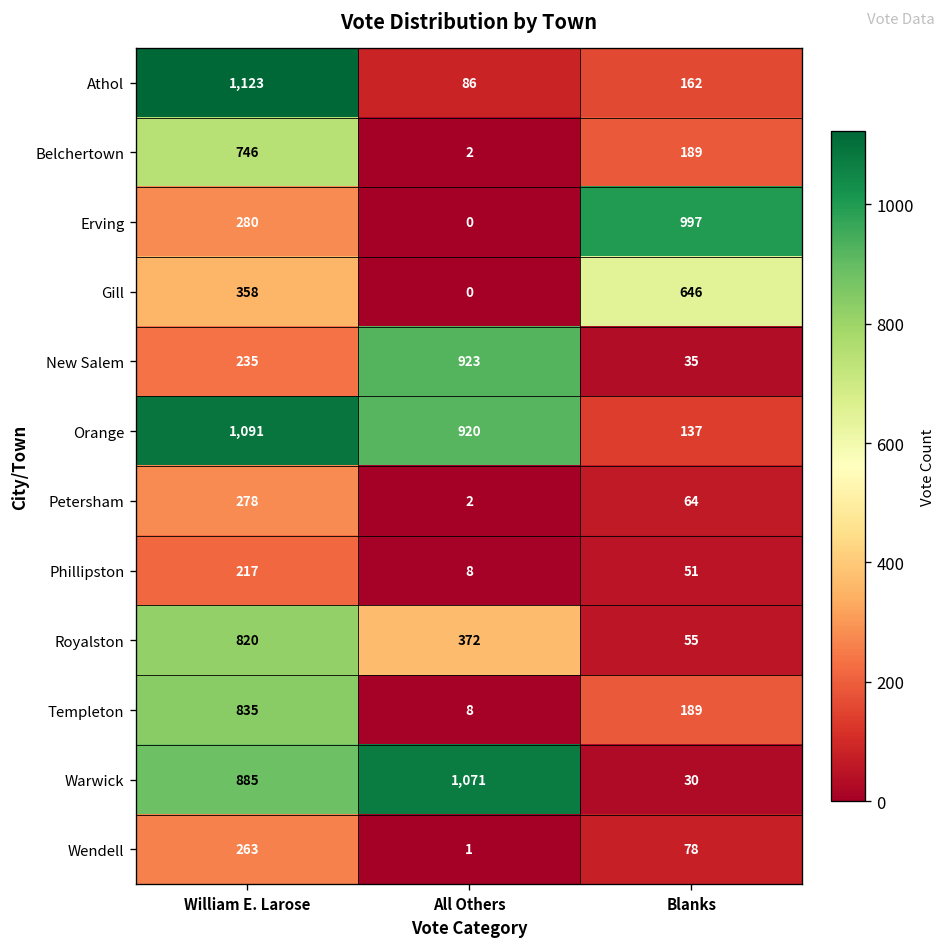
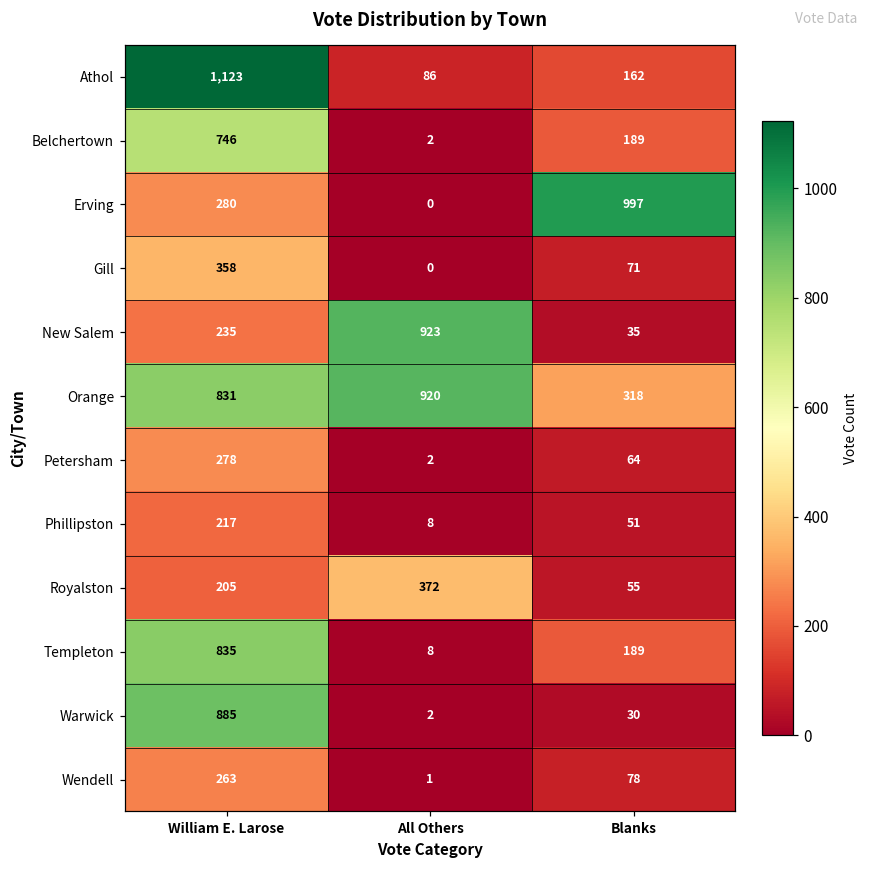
  {
    "Athol": {
      "William E. Larose": "1,123",
      "All Others": "86",
      "Blanks": "162"
    },
    "Belchertown": {
      "William E. Larose": "746",
      "All Others": "2",
      "Blanks": "189"
    },
    "Erving": {
      "William E. Larose": "280",
      "All Others": "0",
      "Blanks": "997"
    },
    "Gill": {
      "William E. Larose": "358",
      "All Others": "0",
-     "Blanks": "646"
+     "Blanks": "71"
    },
    "New Salem": {
      "William E. Larose": "235",
      "All Others": "923",
      "Blanks": "35"
    },
    "Orange": {
-     "William E. Larose": "1,091",
+     "William E. Larose": "831",
      "All Others": "920",
-     "Blanks": "137"
+     "Blanks": "318"
    },
    "Petersham": {
      "William E. Larose": "278",
      "All Others": "2",
      "Blanks": "64"
    },
    "Phillipston": {
      "William E. Larose": "217",
      "All Others": "8",
      "Blanks": "51"
    },
    "Royalston": {
-     "William E. Larose": "820",
+     "William E. Larose": "205",
      "All Others": "372",
      "Blanks": "55"
    },
    "Templeton": {
      "William E. Larose": "835",
      "All Others": "8",
      "Blanks": "189"
    },
    "Warwick": {
      "William E. Larose": "885",
-     "All Others": "1,071",
+     "All Others": "2",
      "Blanks": "30"
    },
    "Wendell": {
      "William E. Larose": "263",
      "All Others": "1",
      "Blanks": "78"
    }
  }
